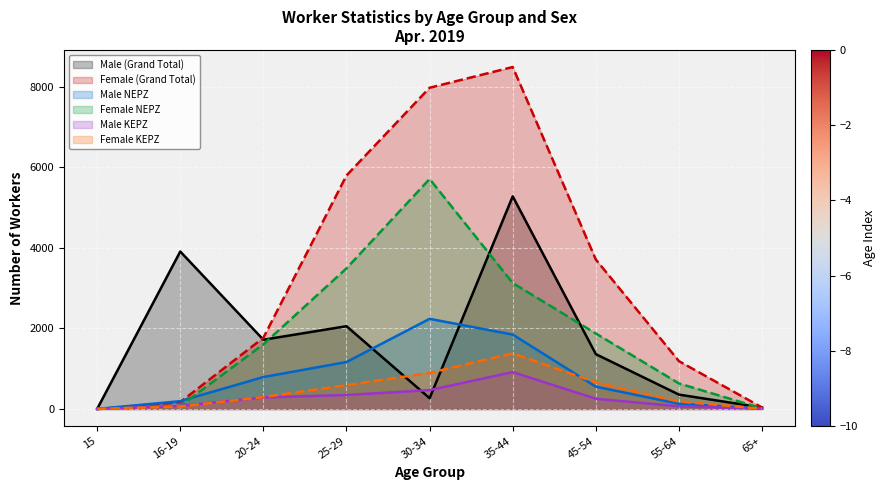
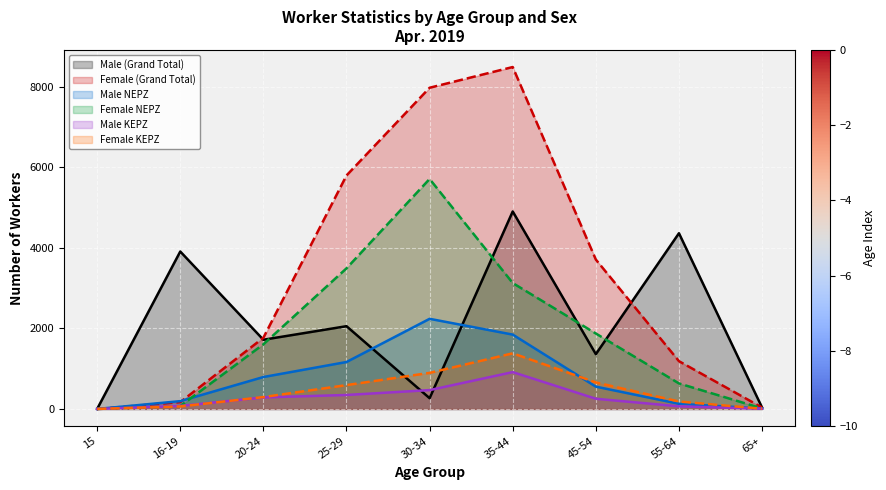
  {
    "Male (Grand Total)": {
      "16-19": 3900,
      "25-29": 2100,
      "30-34": 300,
-     "35-44": 5300,
+     "35-44": 4900,
      "45-54": 1400,
-     "55-64": 400
+     "55-64": 4400
    },
    "Female NEPZ": {
      "20-24": 1600,
      "25-29": 3500,
      "30-34": 5700,
      "35-44": 3100,
      "45-54": 1900,
      "55-64": 600
    }
  }
